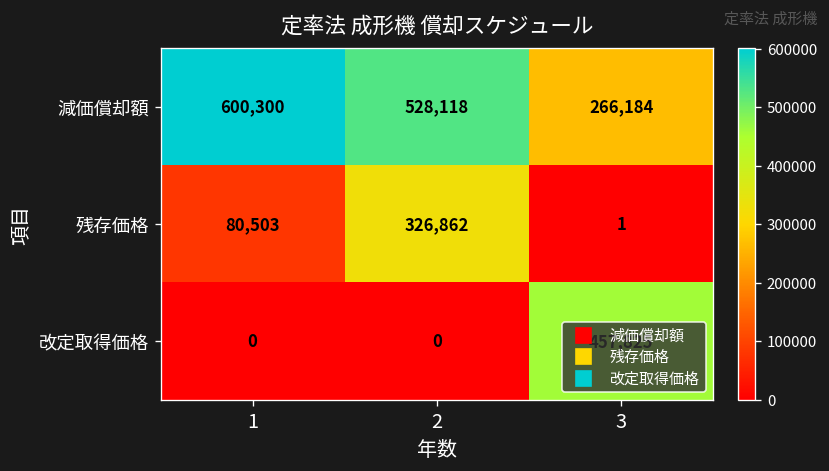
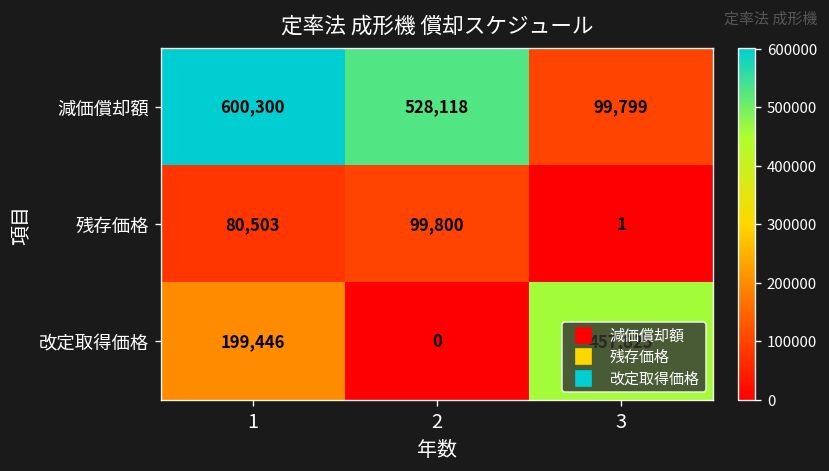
  {
    "減価償却額": {
      "1": "600,300",
      "2": "528,118",
-     "3": "266,184"
+     "3": "99,799"
    },
    "残存価格": {
      "1": "80,503",
-     "2": "326,862",
+     "2": "99,800",
      "3": "1"
    },
    "改定取得価格": {
-     "1": "0",
+     "1": "199,446",
      "2": "0"
    }
  }
